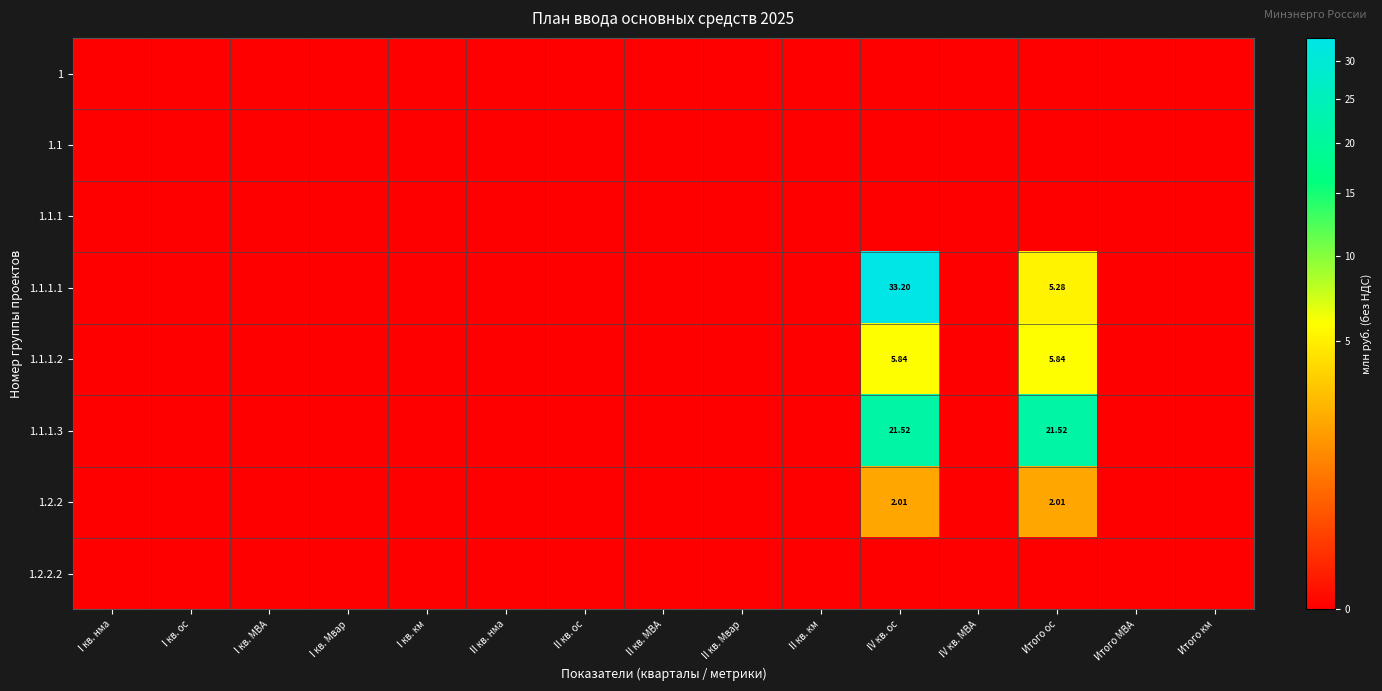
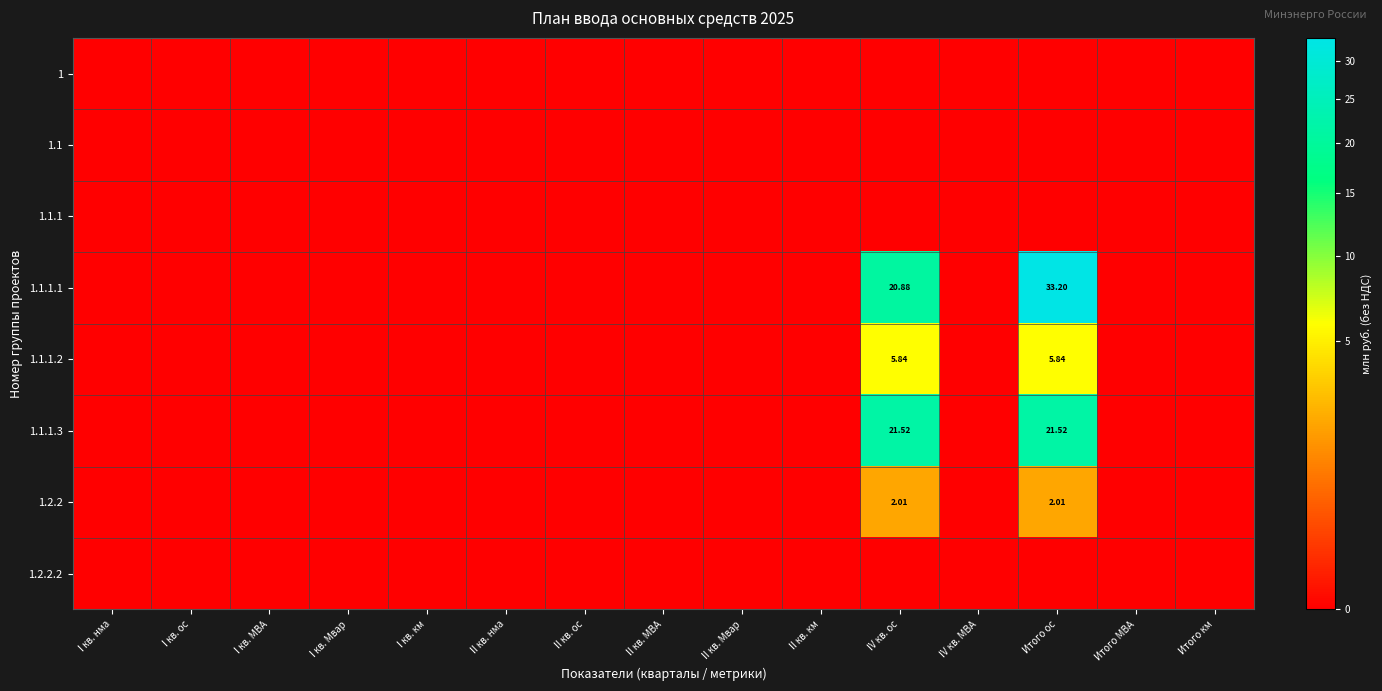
  {
    "1.1.1.1": {
-     "IV кв. ос": 33.20,
-     "Итого ос": 5.28
+     "IV кв. ос": 20.88,
+     "Итого ос": 33.20
    },
    "1.1.1.2": {
      "IV кв. ос": 5.84,
      "Итого ос": 5.84
    },
    "1.1.1.3": {
      "IV кв. ос": 21.52,
      "Итого ос": 21.52
    },
    "1.2.2": {
      "IV кв. ос": 2.01,
      "Итого ос": 2.01
    }
  }
